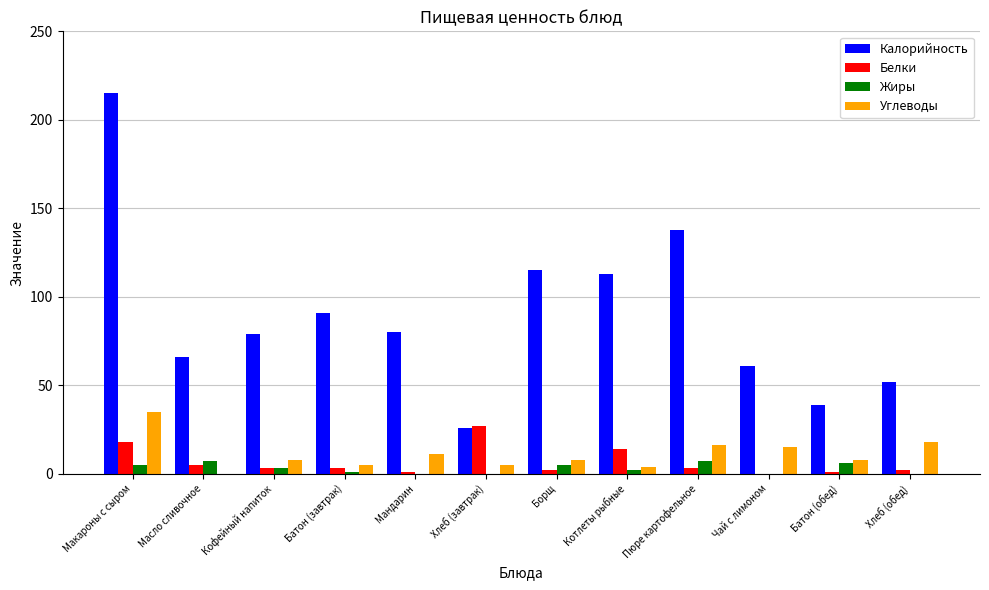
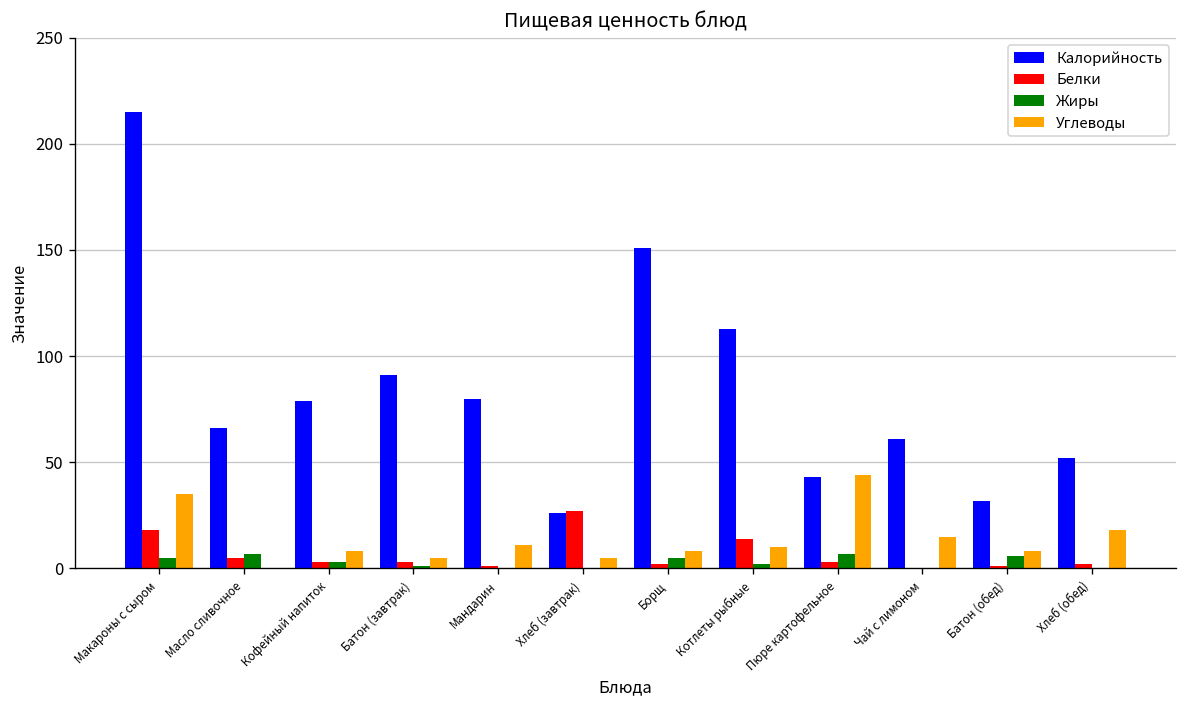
  {
    "Калорийность": {
      "Макароны с сыром": 215,
      "Масло сливочное": 66,
      "Кофейный напиток": 79,
      "Батон (завтрак)": 91,
      "Мандарин": 80,
      "Хлеб (завтрак)": 26,
-     "Борщ": 115,
+     "Борщ": 151,
      "Котлеты рыбные": 113,
-     "Пюре картофельное": 138,
+     "Пюре картофельное": 43,
      "Чай с лимоном": 61,
-     "Батон (обед)": 39,
+     "Батон (обед)": 32,
      "Хлеб (обед)": 52
    },
    "Белки": {
      "Макароны с сыром": 18,
      "Масло сливочное": 5,
      "Кофейный напиток": 3,
      "Батон (завтрак)": 3,
      "Хлеб (завтрак)": 27,
      "Борщ": 2,
      "Котлеты рыбные": 14,
      "Пюре картофельное": 3,
      "Чай с лимоном": 0,
      "Хлеб (обед)": 2
    },
    "Жиры": {
      "Макароны с сыром": 5,
      "Масло сливочное": 7,
      "Кофейный напиток": 3,
      "Мандарин": 0,
      "Хлеб (завтрак)": 0,
      "Борщ": 5,
      "Котлеты рыбные": 2,
      "Пюре картофельное": 7,
      "Чай с лимоном": 0,
      "Батон (обед)": 6,
      "Хлеб (обед)": 0
    },
    "Углеводы": {
      "Макароны с сыром": 35,
      "Масло сливочное": 0,
      "Кофейный напиток": 8,
      "Батон (завтрак)": 5,
      "Мандарин": 11,
      "Хлеб (завтрак)": 5,
      "Борщ": 8,
-     "Котлеты рыбные": 4,
-     "Пюре картофельное": 16,
+     "Котлеты рыбные": 10,
+     "Пюре картофельное": 44,
      "Чай с лимоном": 15,
      "Батон (обед)": 8,
      "Хлеб (обед)": 18
    }
  }
